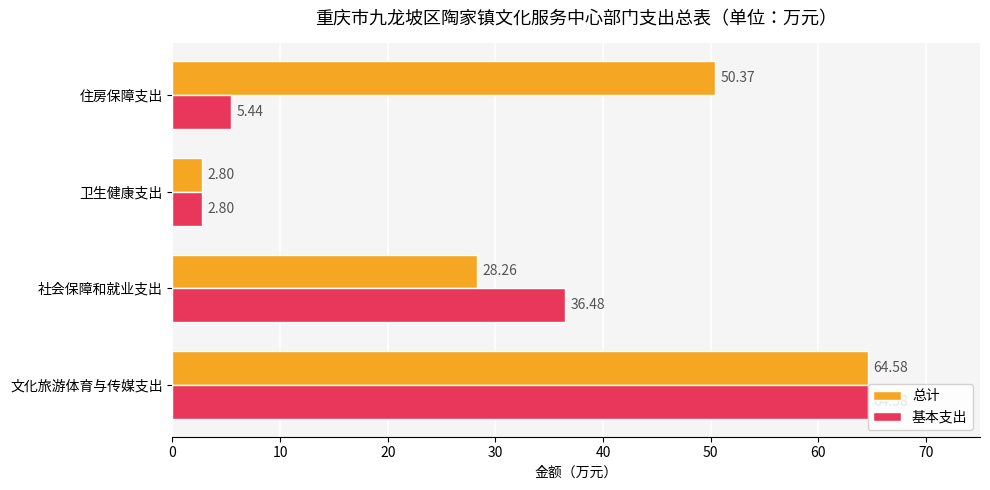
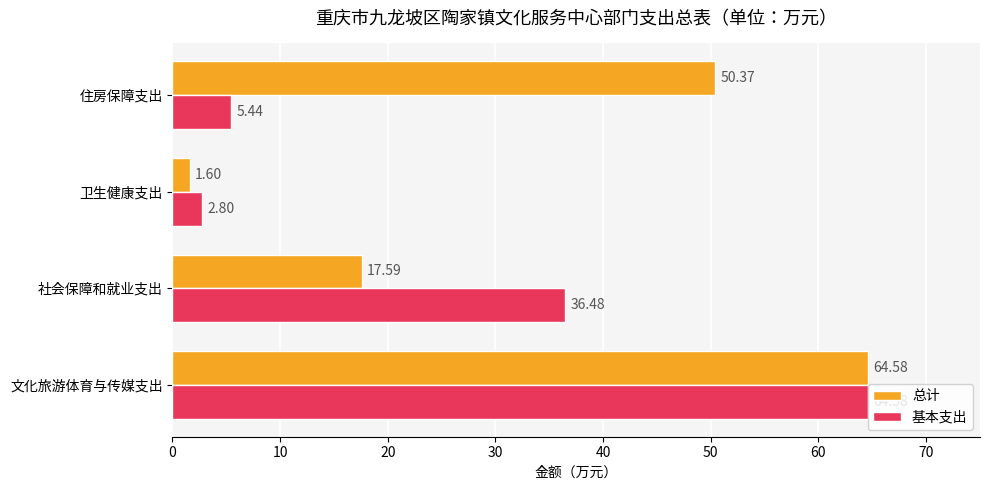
  {
    "总计": {
      "住房保障支出": 50.37,
-     "卫生健康支出": 2.80,
-     "社会保障和就业支出": 28.26,
+     "卫生健康支出": 1.60,
+     "社会保障和就业支出": 17.59,
      "文化旅游体育与传媒支出": 64.58
    },
    "基本支出": {
      "住房保障支出": 5.44,
      "卫生健康支出": 2.80,
      "社会保障和就业支出": 36.48
    }
  }
